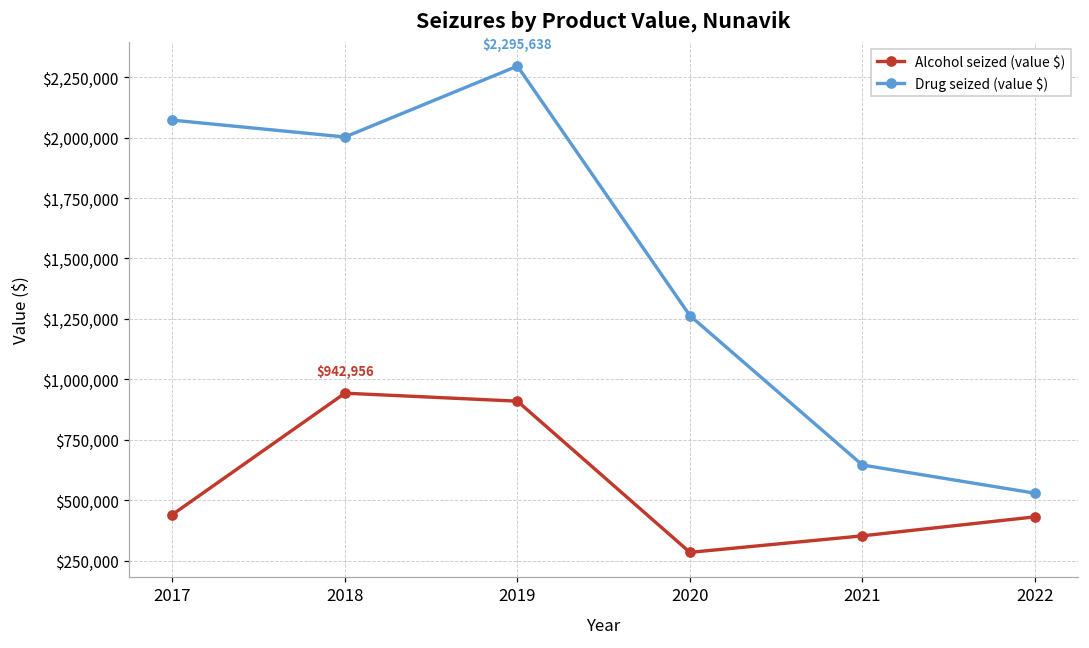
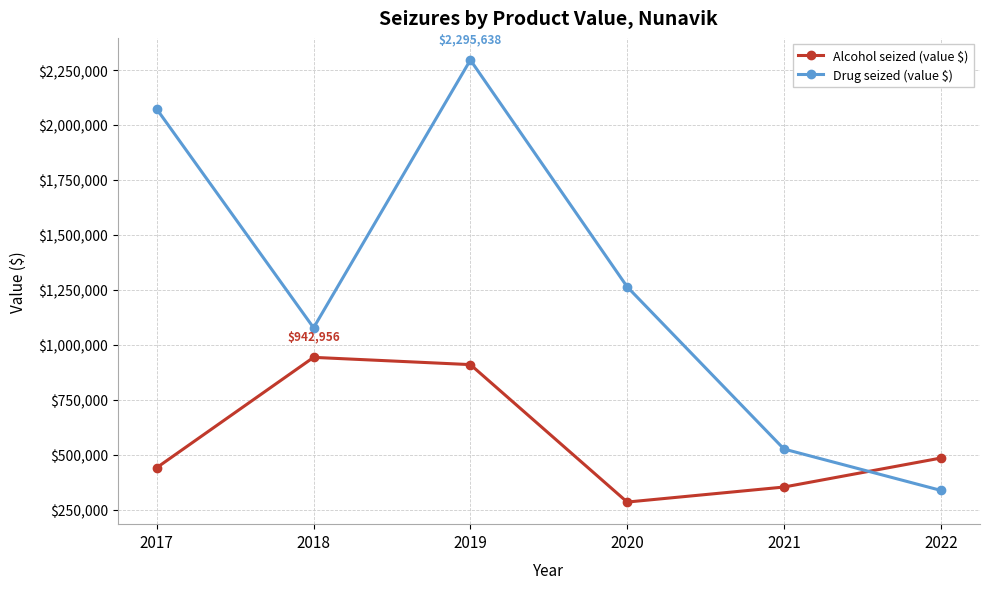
  {
    "Alcohol seized (value $)": {
      "2017": "$440,000",
      "2019": "$910,000",
      "2020": "$280,000",
      "2021": "$350,000",
-     "2022": "$430,000"
+     "2022": "$480,000"
    },
    "Drug seized (value $)": {
      "2017": "$2,070,000",
-     "2018": "$2,000,000",
+     "2018": "$1,080,000",
      "2020": "$1,260,000",
-     "2021": "$650,000",
-     "2022": "$530,000"
+     "2021": "$530,000",
+     "2022": "$340,000"
    }
  }
